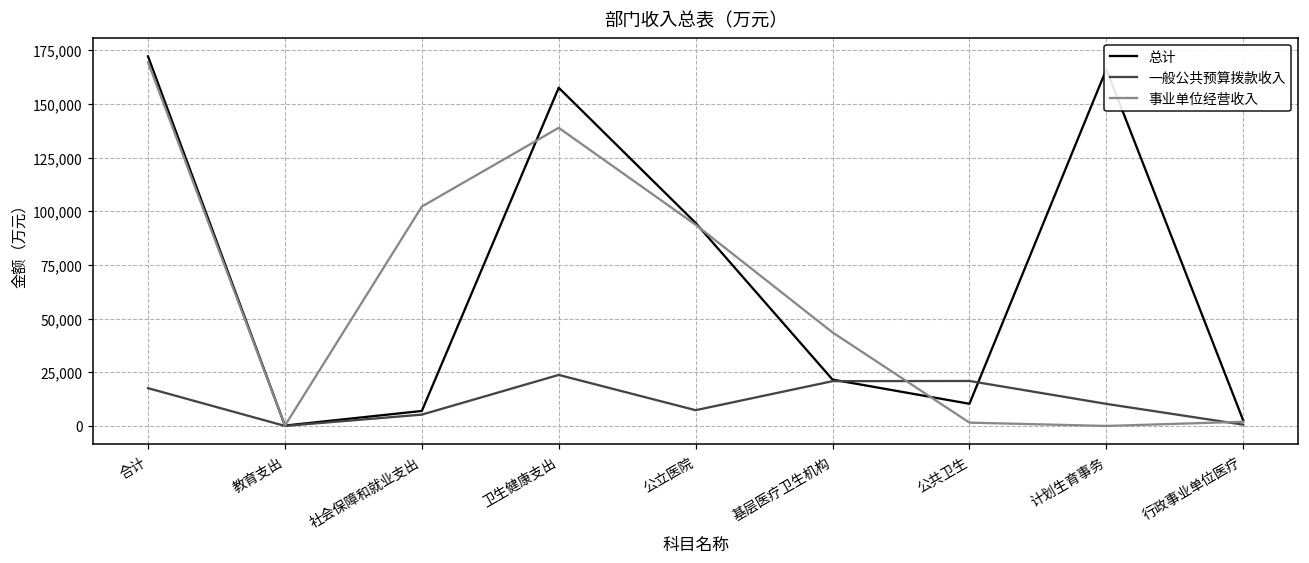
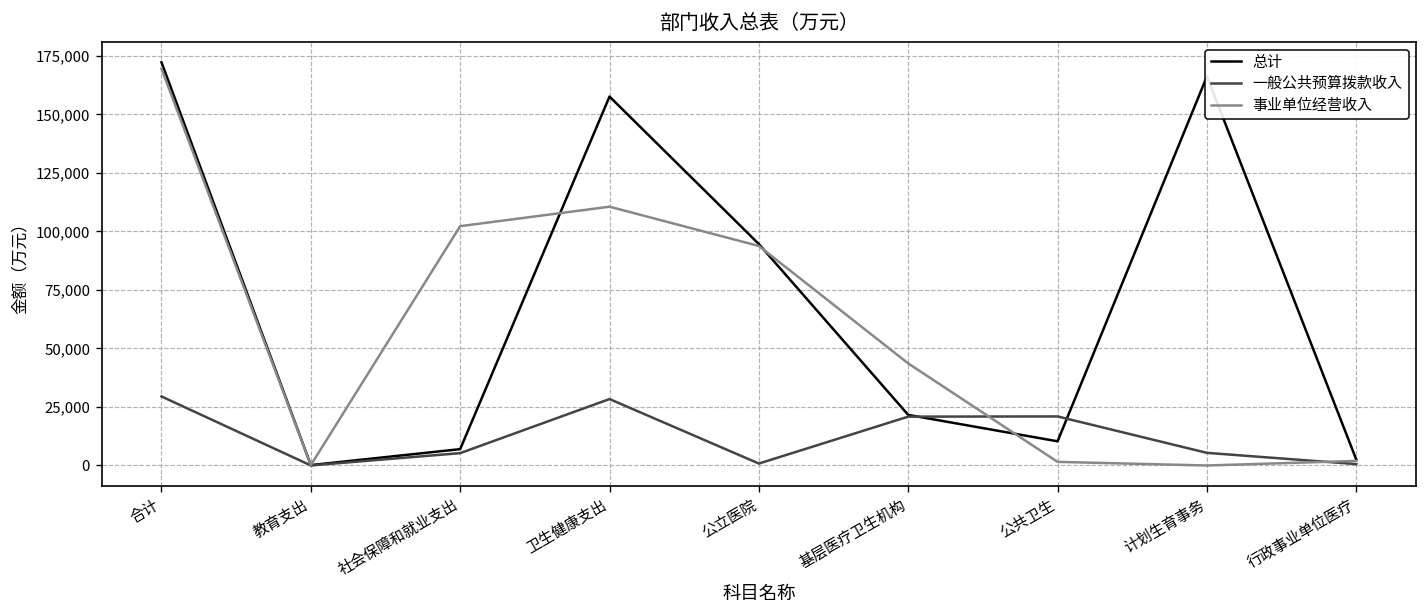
  {
    "总计": {
      "合计": "172,000",
      "社会保障和就业支出": "7,000",
      "卫生健康支出": "158,000",
      "公共卫生": "10,000"
    },
    "一般公共预算拨款收入": {
-     "合计": "18,000",
+     "合计": "29,000",
      "社会保障和就业支出": "5,000",
-     "卫生健康支出": "24,000",
-     "公立医院": "7,000",
+     "卫生健康支出": "28,000",
+     "公立医院": "1,000",
      "公共卫生": "21,000",
-     "计划生育事务": "10,000",
+     "计划生育事务": "5,000",
      "行政事业单位医疗": "1,000"
    },
    "事业单位经营收入": {
      "合计": "170,000",
      "社会保障和就业支出": "102,000",
-     "卫生健康支出": "139,000",
+     "卫生健康支出": "111,000",
      "基层医疗卫生机构": "44,000",
      "公共卫生": "2,000",
      "计划生育事务": "0"
    }
  }
